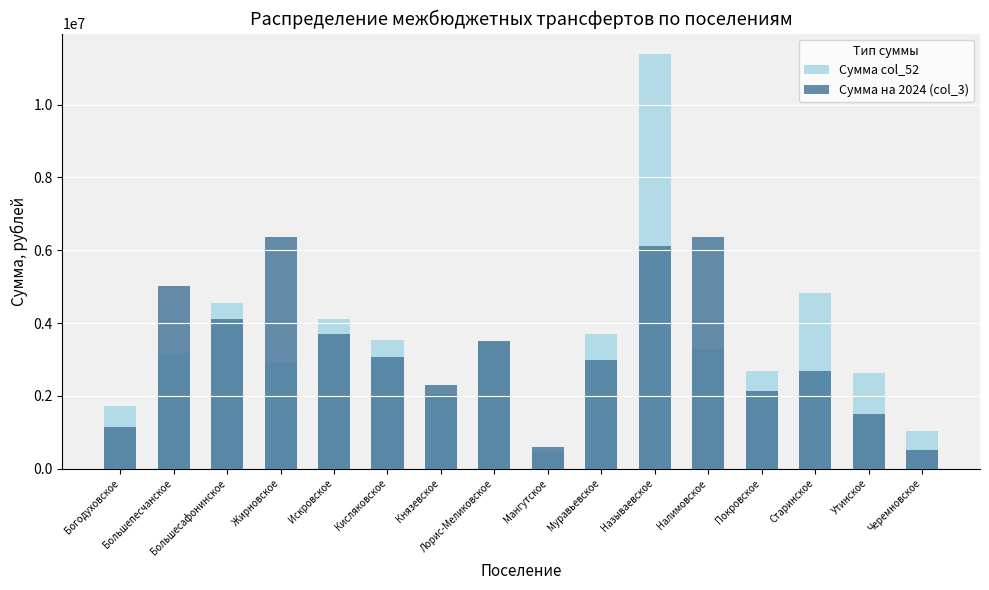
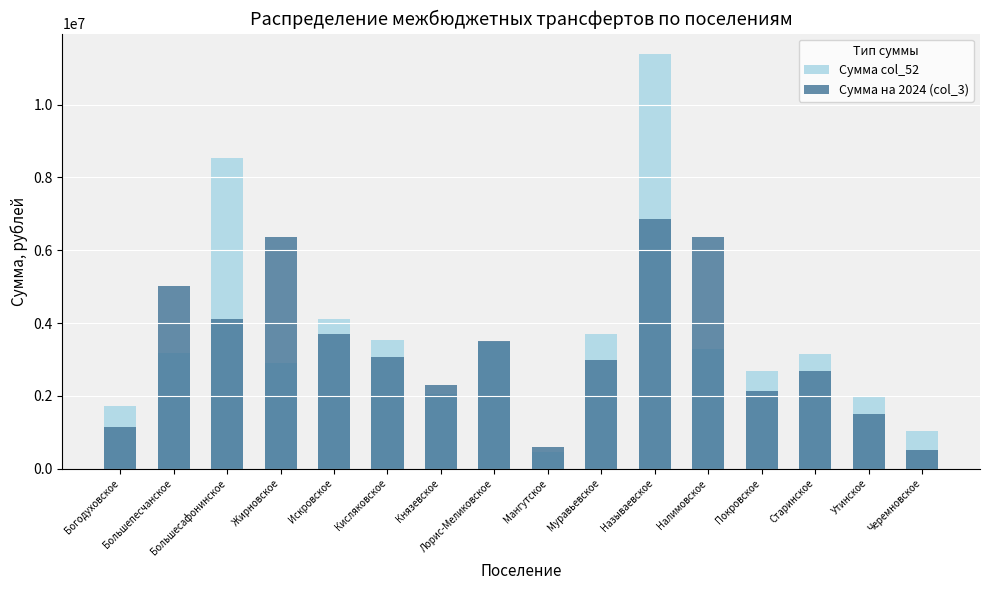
  {
    "Сумма col_52": {
      "Богодуховское": 1700000,
-     "Большесафонинское": 4600000,
+     "Большесафонинское": 8500000,
      "Искровское": 4100000,
      "Кисляковское": 3500000,
      "Лорис-Меликовское": 3500000,
      "Муравьевское": 3700000,
      "Называевское": 11400000,
      "Покровское": 2700000,
-     "Старинское": 4800000,
-     "Утинское": 2600000,
+     "Старинское": 3100000,
+     "Утинское": 2000000,
      "Черемновское": 1000000
    },
    "Сумма на 2024 (col_3)": {
      "Большепесчанское": 5000000,
      "Жирновское": 6400000,
      "Князевское": 2300000,
      "Лорис-Меликовское": 3500000,
      "Мангутское": 600000,
-     "Называевское": 6100000,
+     "Называевское": 6900000,
      "Налимовское": 6400000
    }
  }
